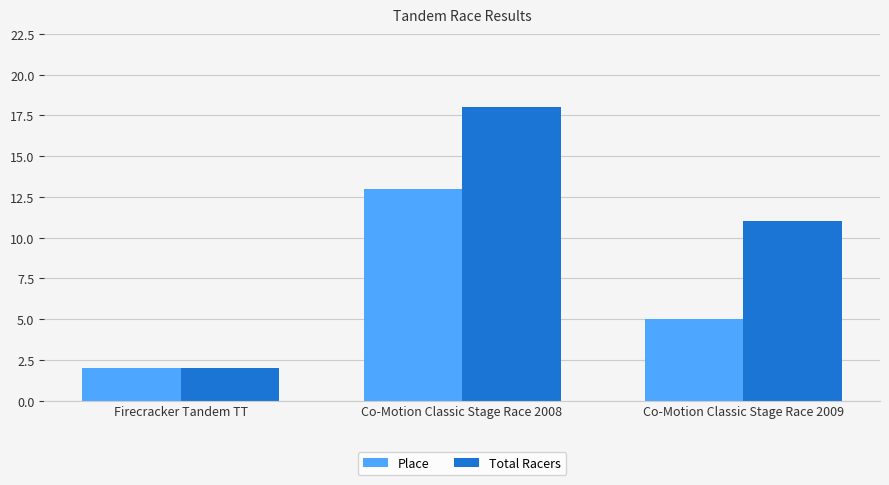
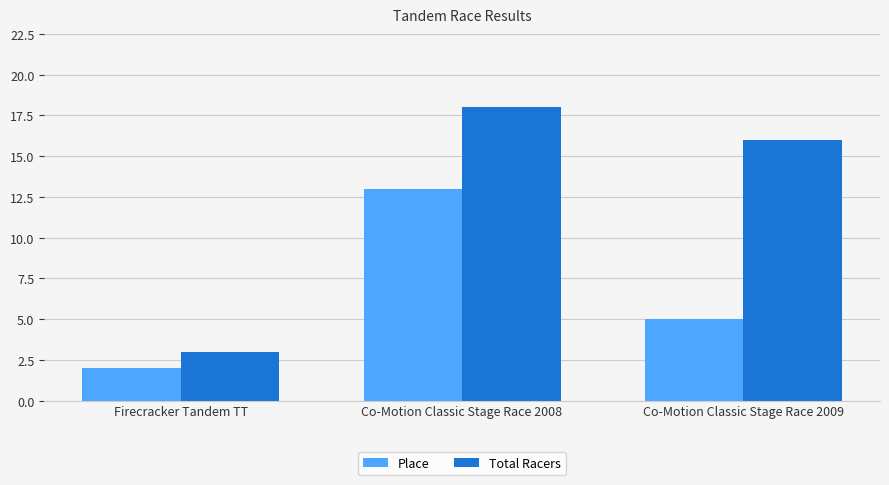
  {
    "Place": {
      "Firecracker Tandem TT": 2,
      "Co-Motion Classic Stage Race 2008": 13,
      "Co-Motion Classic Stage Race 2009": 5
    },
    "Total Racers": {
-     "Firecracker Tandem TT": 2,
+     "Firecracker Tandem TT": 3,
      "Co-Motion Classic Stage Race 2008": 18,
-     "Co-Motion Classic Stage Race 2009": 11
+     "Co-Motion Classic Stage Race 2009": 16
    }
  }
